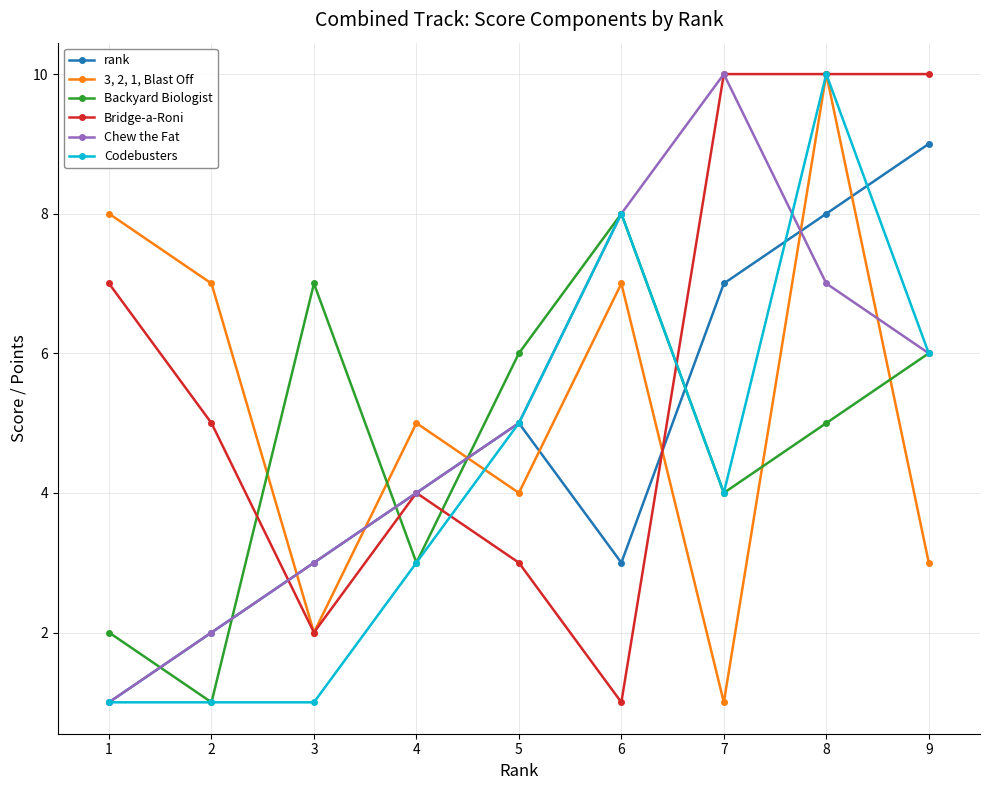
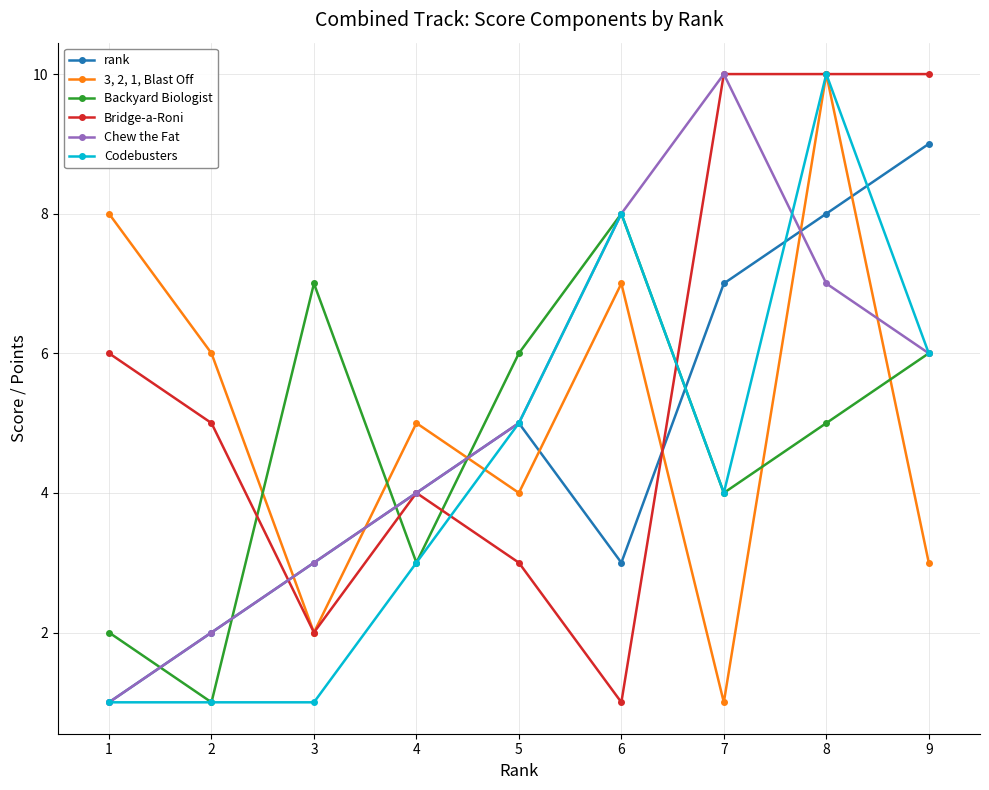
  {
    "rank": {
      "6": 3,
      "7": 7,
      "8": 8,
      "9": 9
    },
    "3, 2, 1, Blast Off": {
      "1": 8,
-     "2": 7,
+     "2": 6,
      "4": 5,
      "5": 4,
      "6": 7,
      "7": 1,
      "9": 3
    },
    "Backyard Biologist": {
      "1": 2,
      "3": 7,
      "5": 6,
      "8": 5
    },
    "Bridge-a-Roni": {
-     "1": 7,
+     "1": 6,
      "2": 5,
      "5": 3,
      "6": 1,
      "9": 10
    },
    "Chew the Fat": {
      "8": 7
    },
    "Codebusters": {
      "3": 1
    }
  }
